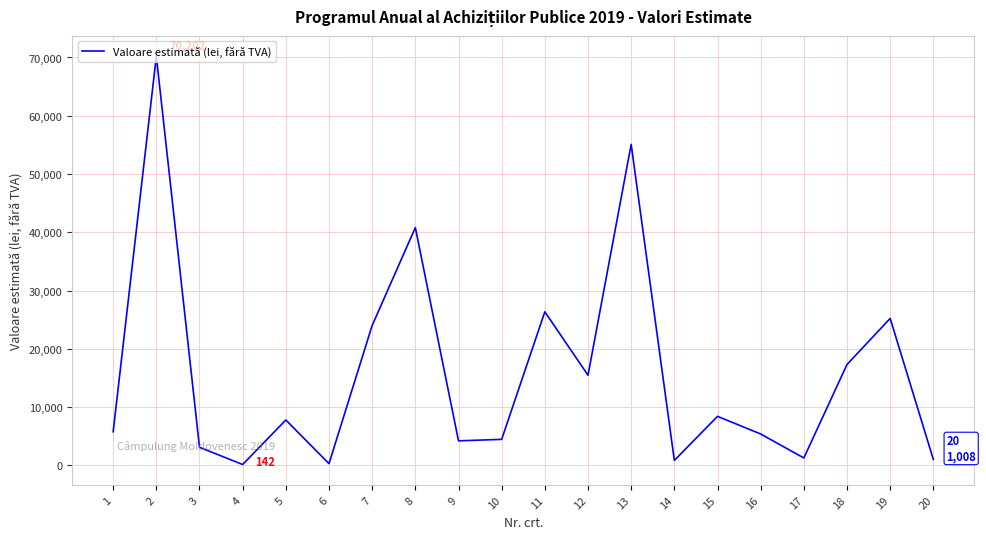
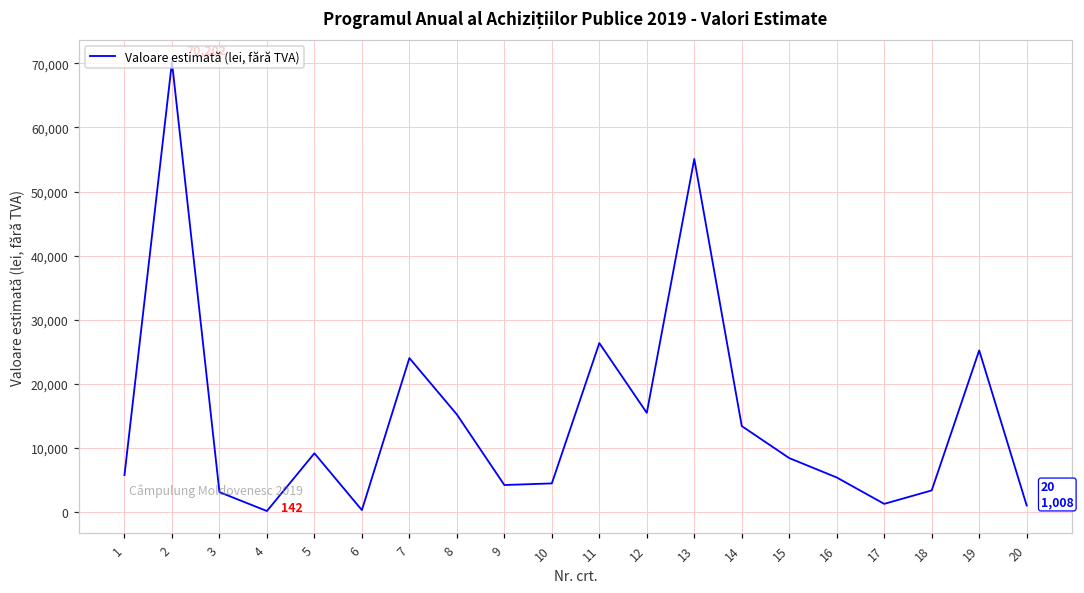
  {
    "1": "6,000",
-   "5": "8,000",
+   "5": "9,000",
    "6": "0",
    "7": "24,000",
-   "8": "41,000",
+   "8": "15,000",
    "9": "4,000",
    "10": "4,000",
    "11": "26,000",
    "12": "15,000",
    "13": "55,000",
-   "14": "1,000",
+   "14": "13,000",
    "15": "8,000",
    "16": "5,000",
    "17": "1,000",
-   "18": "17,000",
+   "18": "3,000",
    "19": "25,000"
  }
